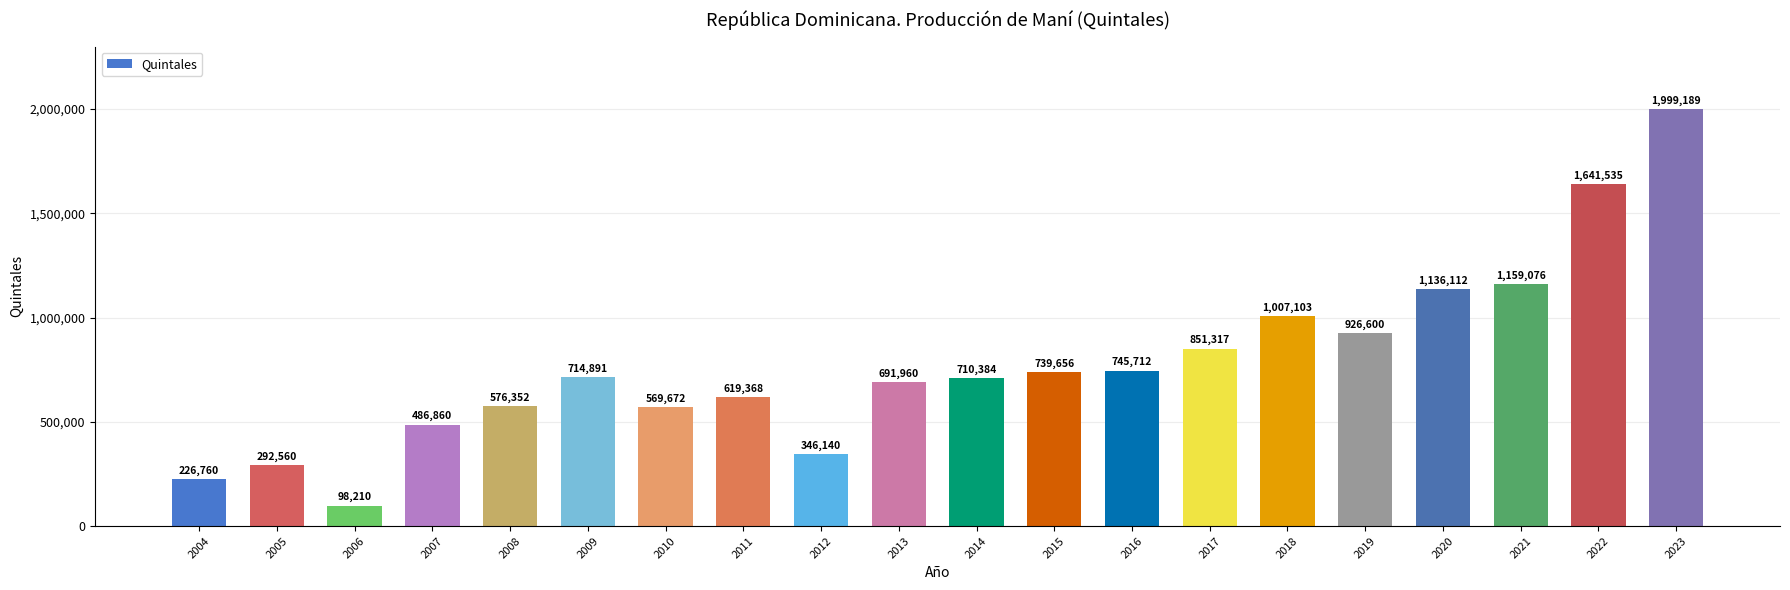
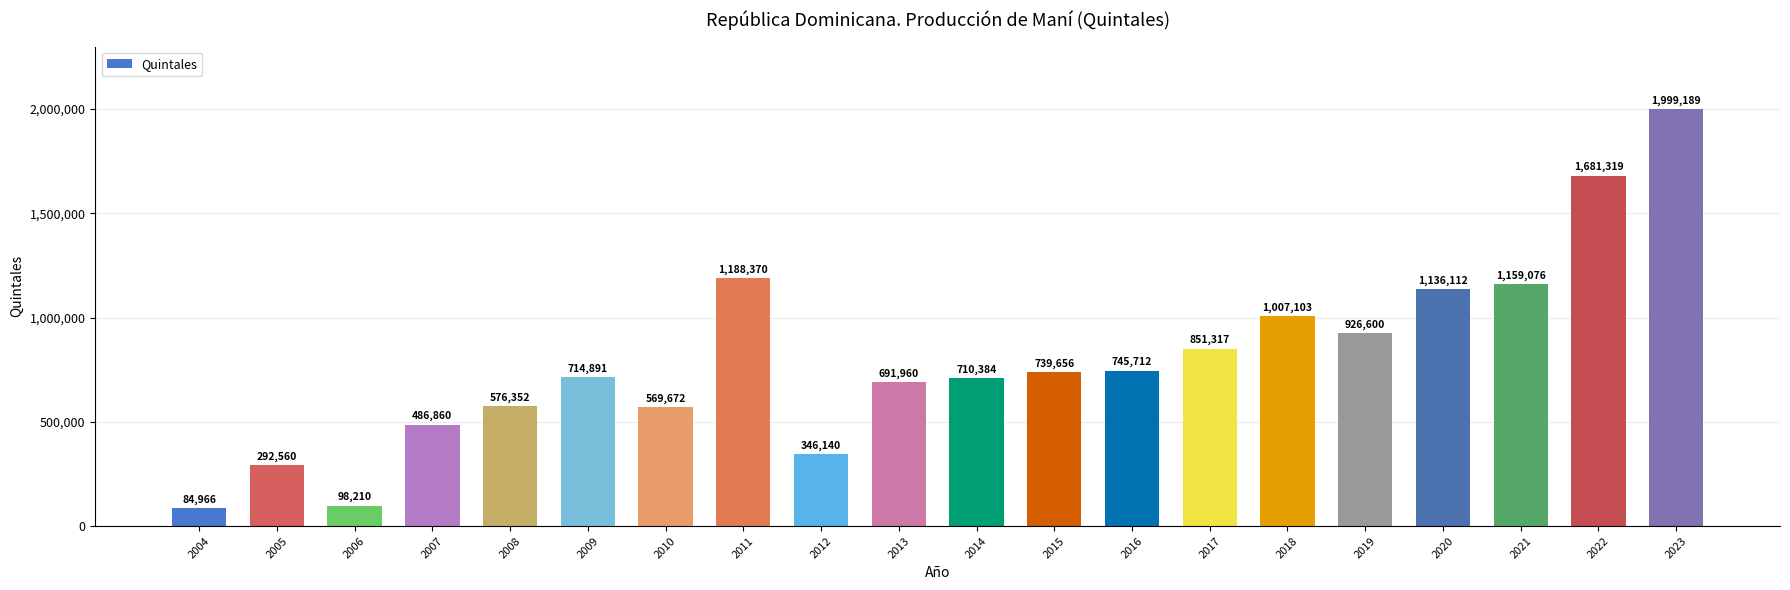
  {
-   "2004": "226,760",
+   "2004": "84,966",
    "2005": "292,560",
    "2006": "98,210",
    "2007": "486,860",
    "2008": "576,352",
    "2009": "714,891",
    "2010": "569,672",
-   "2011": "619,368",
+   "2011": "1,188,370",
    "2012": "346,140",
    "2013": "691,960",
    "2014": "710,384",
    "2015": "739,656",
    "2016": "745,712",
    "2017": "851,317",
    "2018": "1,007,103",
    "2019": "926,600",
    "2020": "1,136,112",
    "2021": "1,159,076",
-   "2022": "1,641,535",
+   "2022": "1,681,319",
    "2023": "1,999,189"
  }
